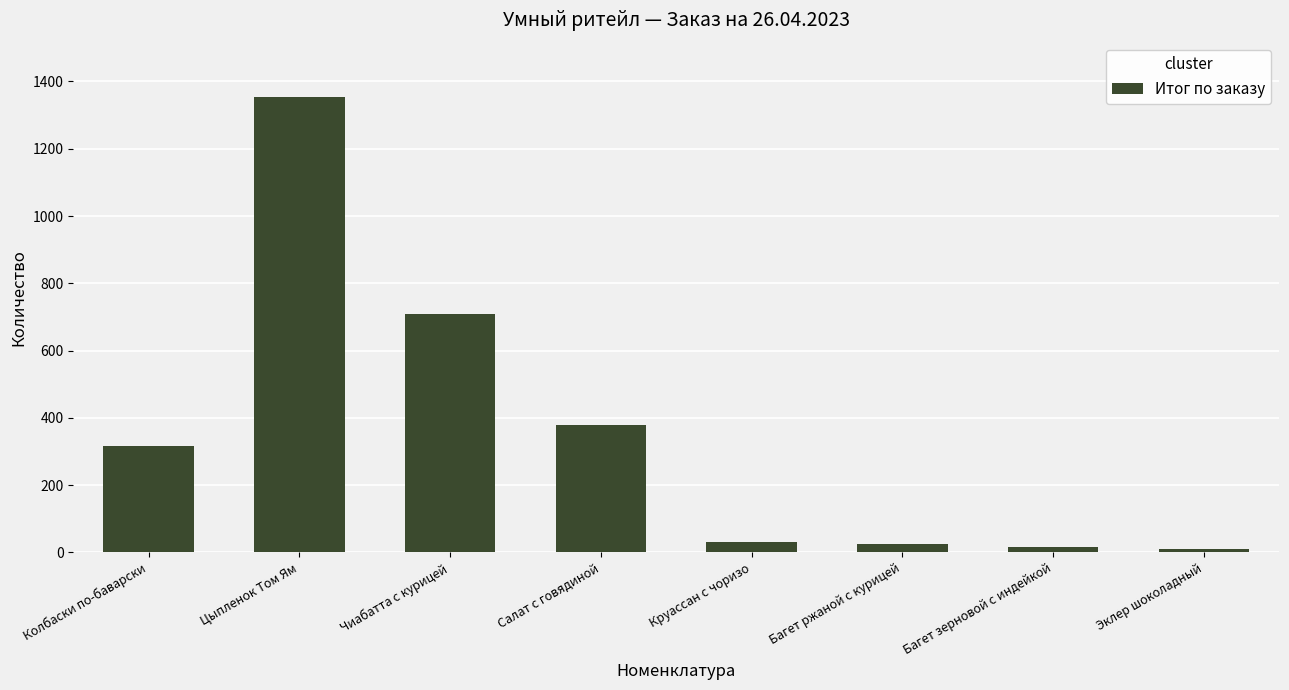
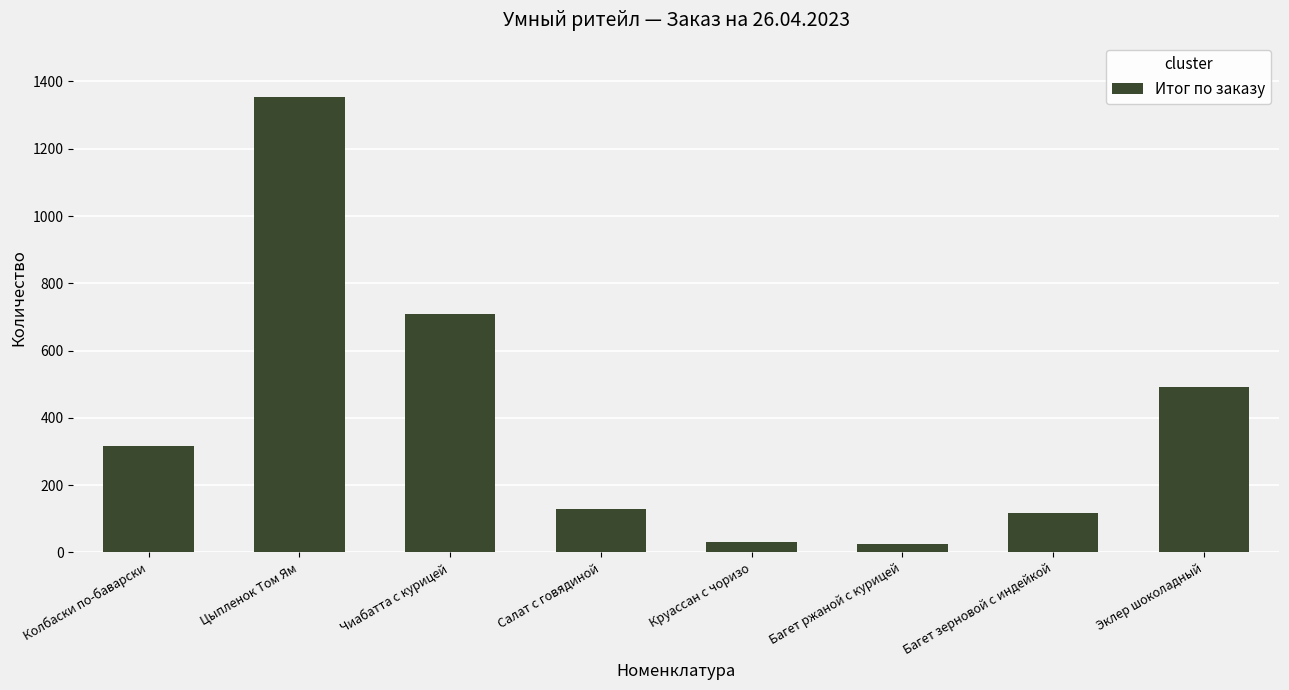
  {
    "Колбаски по-баварски": 320,
    "Цыпленок Том Ям": 1350,
    "Чиабатта с курицей": 710,
-   "Салат с говядиной": 380,
+   "Салат с говядиной": 130,
    "Круассан с чоризо": 30,
    "Багет ржаной с курицей": 20,
-   "Багет зерновой с индейкой": 20,
-   "Эклер шоколадный": 10
+   "Багет зерновой с индейкой": 120,
+   "Эклер шоколадный": 490
  }
